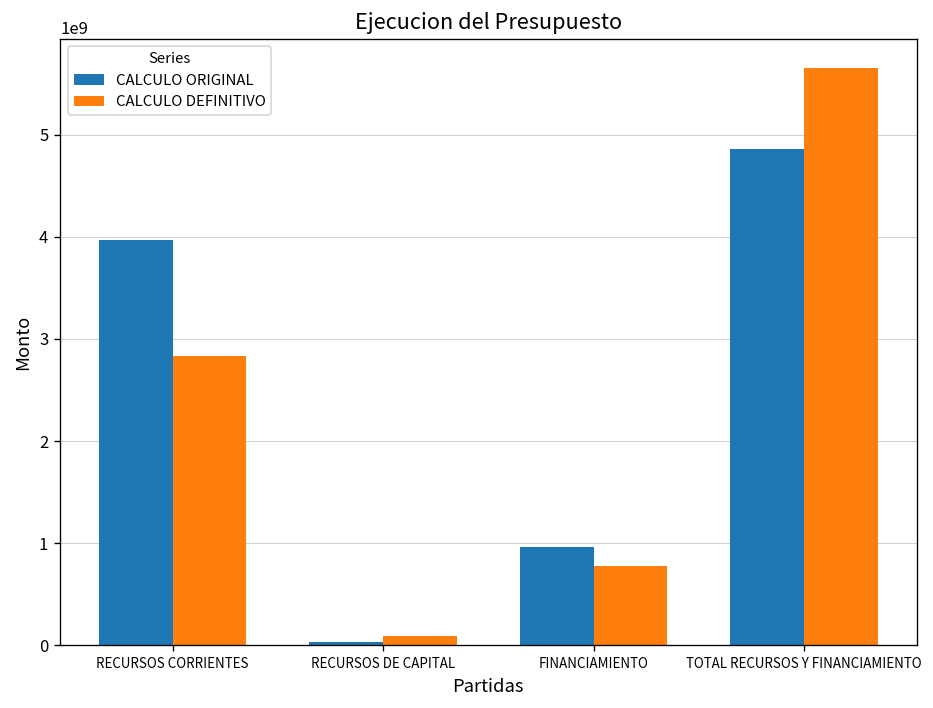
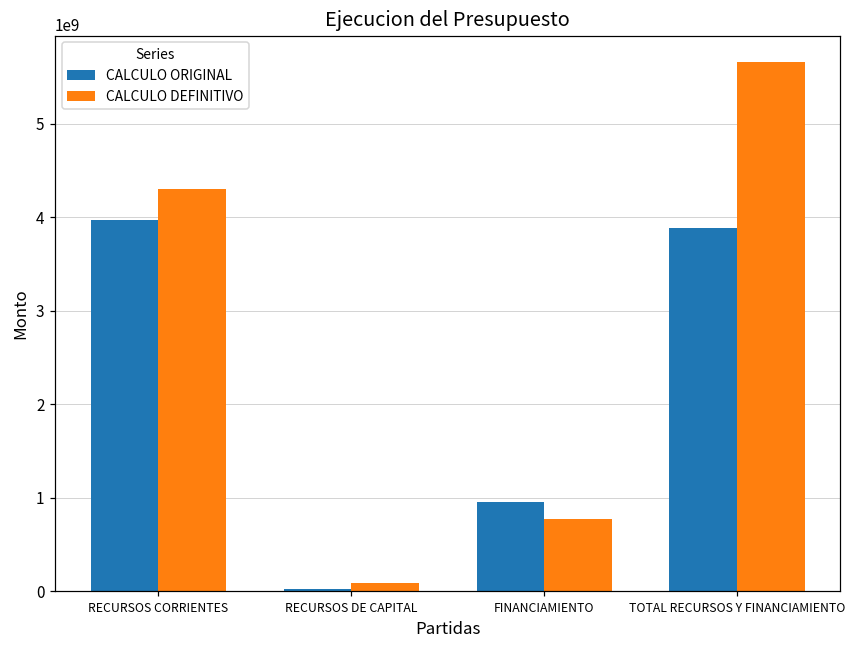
  {
    "CALCULO ORIGINAL": {
      "RECURSOS CORRIENTES": 4000000000,
      "RECURSOS DE CAPITAL": 0,
      "FINANCIAMIENTO": 1000000000,
-     "TOTAL RECURSOS Y FINANCIAMIENTO": 4900000000
+     "TOTAL RECURSOS Y FINANCIAMIENTO": 3900000000
    },
    "CALCULO DEFINITIVO": {
-     "RECURSOS CORRIENTES": 2800000000,
+     "RECURSOS CORRIENTES": 4300000000,
      "RECURSOS DE CAPITAL": 100000000,
      "FINANCIAMIENTO": 800000000,
      "TOTAL RECURSOS Y FINANCIAMIENTO": 5700000000
    }
  }
